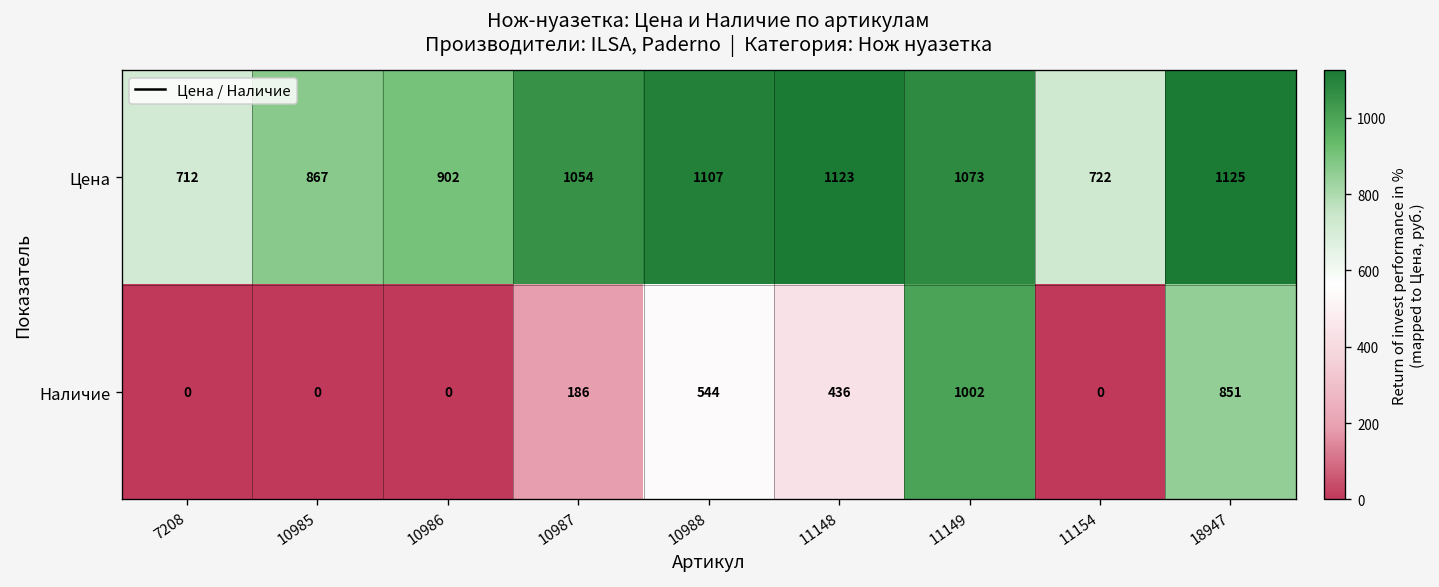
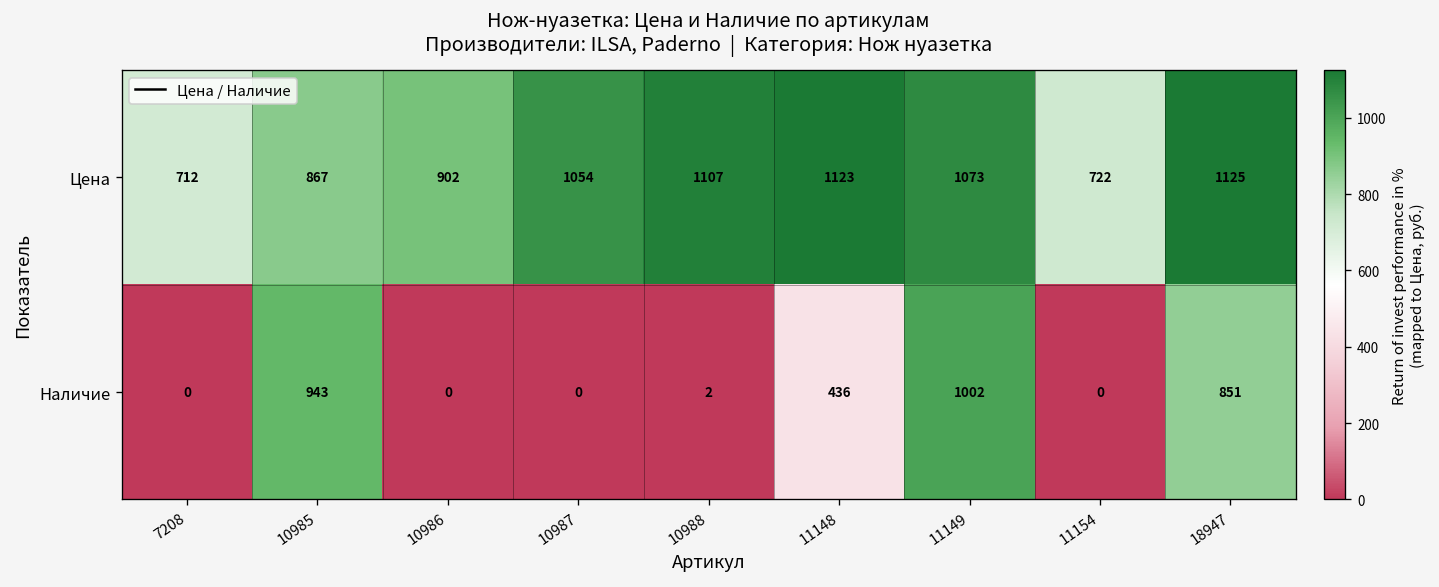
  {
    "Цена": {
      "7208": 712,
      "10985": 867,
      "10986": 902,
      "10987": 1054,
      "10988": 1107,
      "11148": 1123,
      "11149": 1073,
      "11154": 722,
      "18947": 1125
    },
    "Наличие": {
      "7208": 0,
-     "10985": 0,
+     "10985": 943,
      "10986": 0,
-     "10987": 186,
-     "10988": 544,
+     "10987": 0,
+     "10988": 2,
      "11148": 436,
      "11149": 1002,
      "11154": 0,
      "18947": 851
    }
  }
